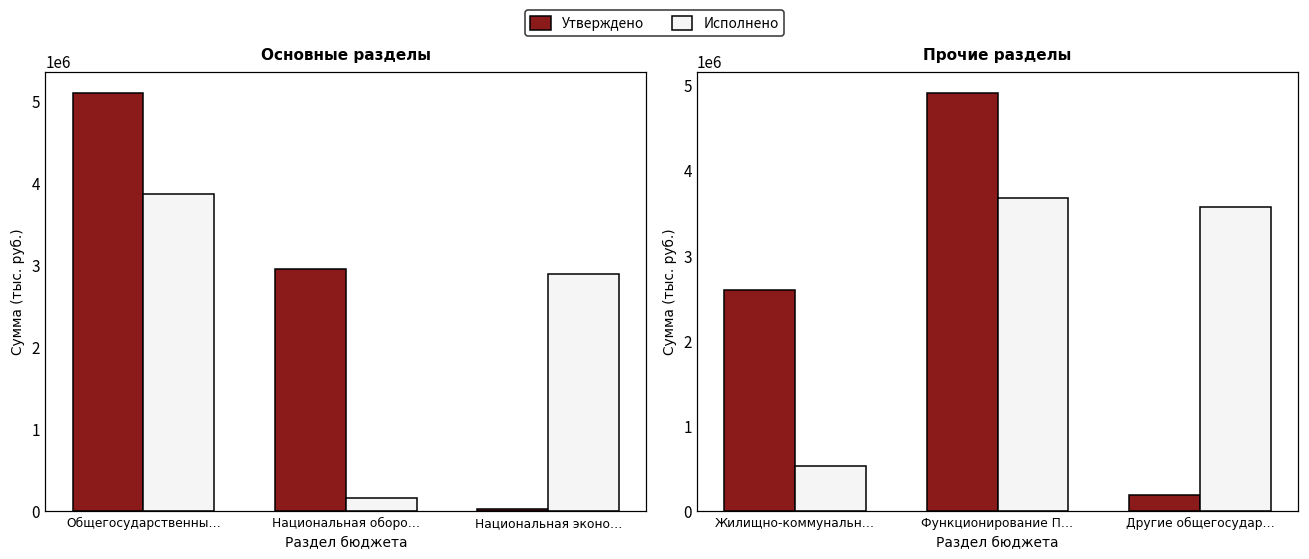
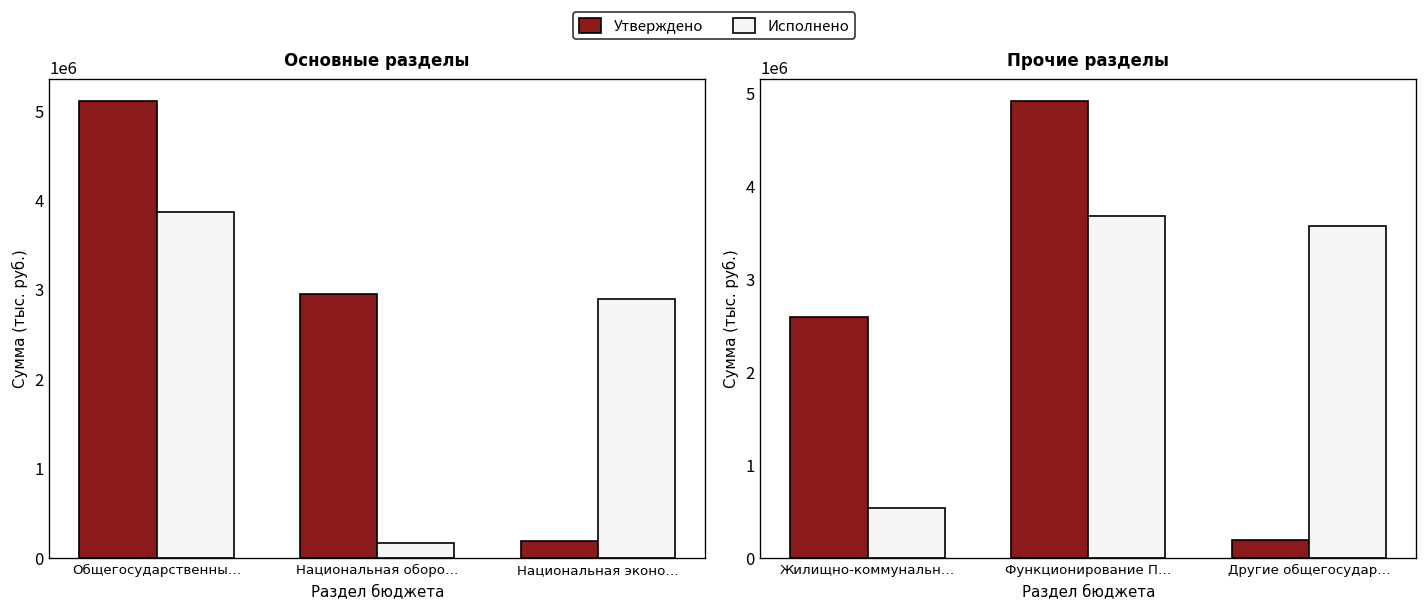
  {
    "Основные разделы": {
      "Утверждено": {
        "Общегосударственны…": 5100000,
        "Национальная оборо…": 2900000,
-       "Национальная эконо…": 0
+       "Национальная эконо…": 200000
      },
      "Исполнено": {
        "Общегосударственны…": 3900000,
        "Национальная оборо…": 200000,
        "Национальная эконо…": 2900000
      }
    },
    "Прочие разделы": {
      "Утверждено": {
        "Жилищно-коммунальн…": 2600000,
        "Функционирование П…": 4900000,
        "Другие общегосудар…": 200000
      },
      "Исполнено": {
        "Жилищно-коммунальн…": 500000,
        "Функционирование П…": 3700000,
        "Другие общегосудар…": 3600000
      }
    }
  }
